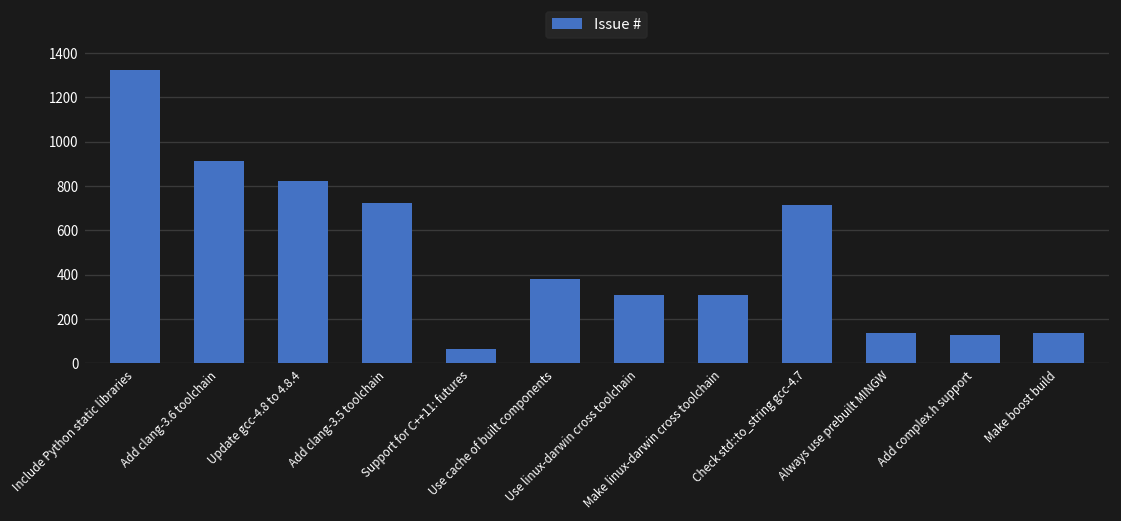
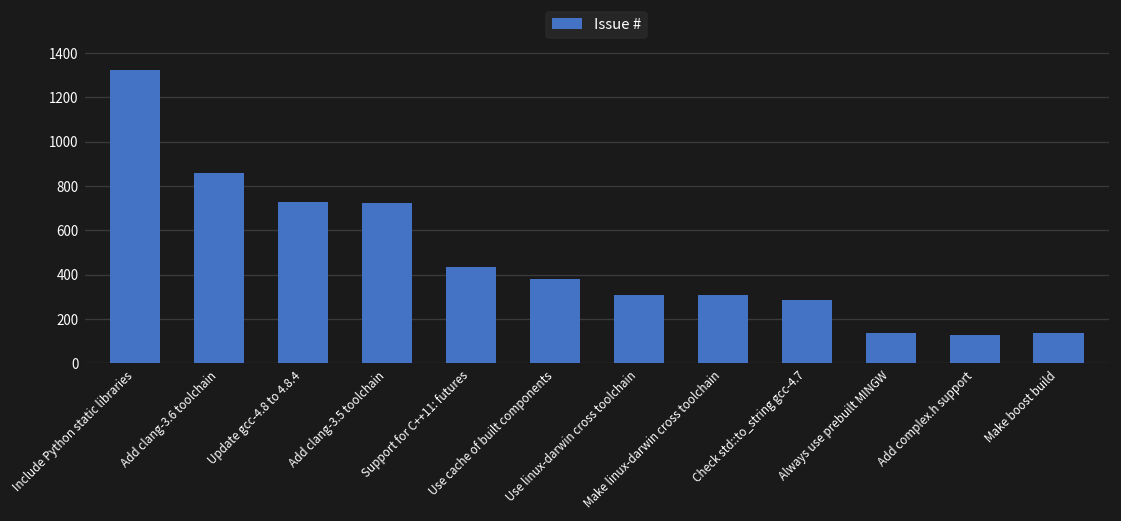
  {
    "Include Python static libraries": 1320,
-   "Add clang-3.6 toolchain": 910,
-   "Update gcc-4.8 to 4.8.4": 820,
+   "Add clang-3.6 toolchain": 860,
+   "Update gcc-4.8 to 4.8.4": 730,
    "Add clang-3.5 toolchain": 720,
-   "Support for C++11: futures": 60,
+   "Support for C++11: futures": 430,
    "Use cache of built components": 380,
    "Use linux-darwin cross toolchain": 310,
    "Make linux-darwin cross toolchain": 310,
-   "Check std::to_string gcc-4.7": 710,
+   "Check std::to_string gcc-4.7": 290,
    "Always use prebuilt MINGW": 140,
    "Add complex.h support": 130,
    "Make boost build": 140
  }
